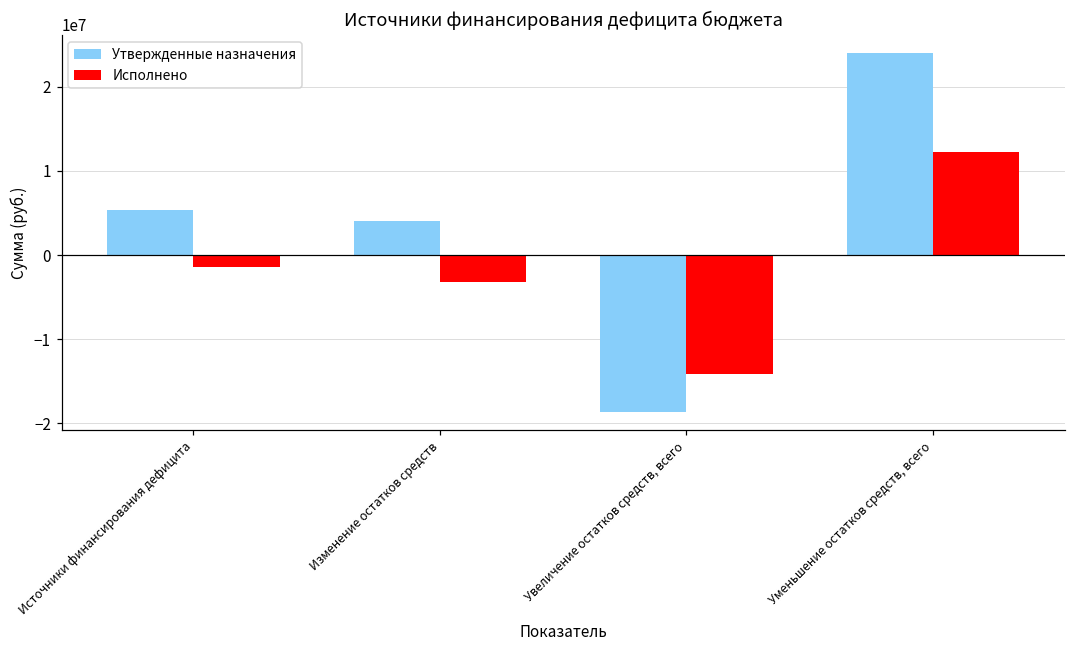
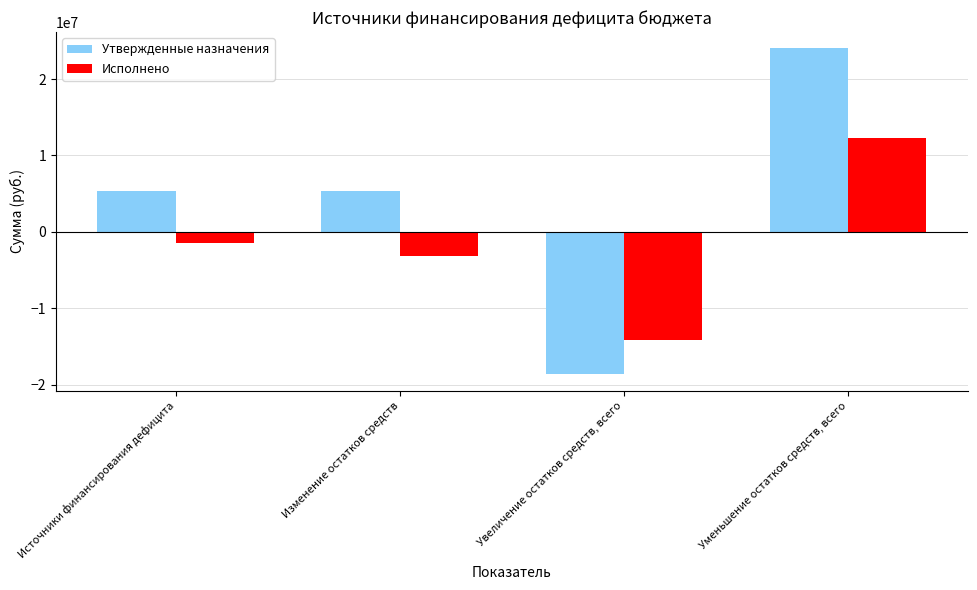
  {
    "Утвержденные назначения": {
      "Источники финансирования дефицита": 5000000,
-     "Изменение остатков средств": 4000000,
+     "Изменение остатков средств": 5000000,
      "Увеличение остатков средств, всего": -19000000,
      "Уменьшение остатков средств, всего": 24000000
    },
    "Исполнено": {
      "Источники финансирования дефицита": -1000000,
      "Изменение остатков средств": -3000000,
      "Увеличение остатков средств, всего": -14000000,
      "Уменьшение остатков средств, всего": 12000000
    }
  }
